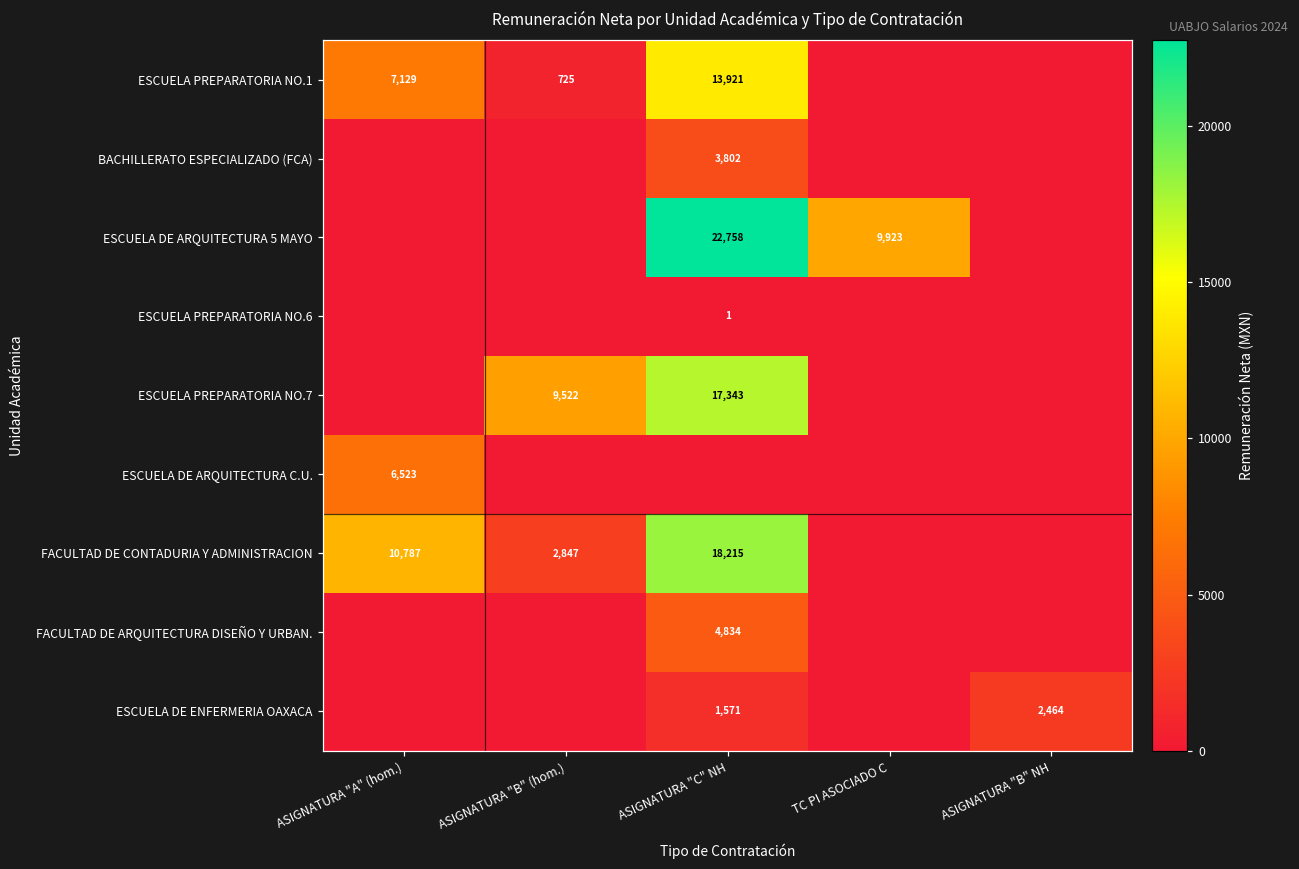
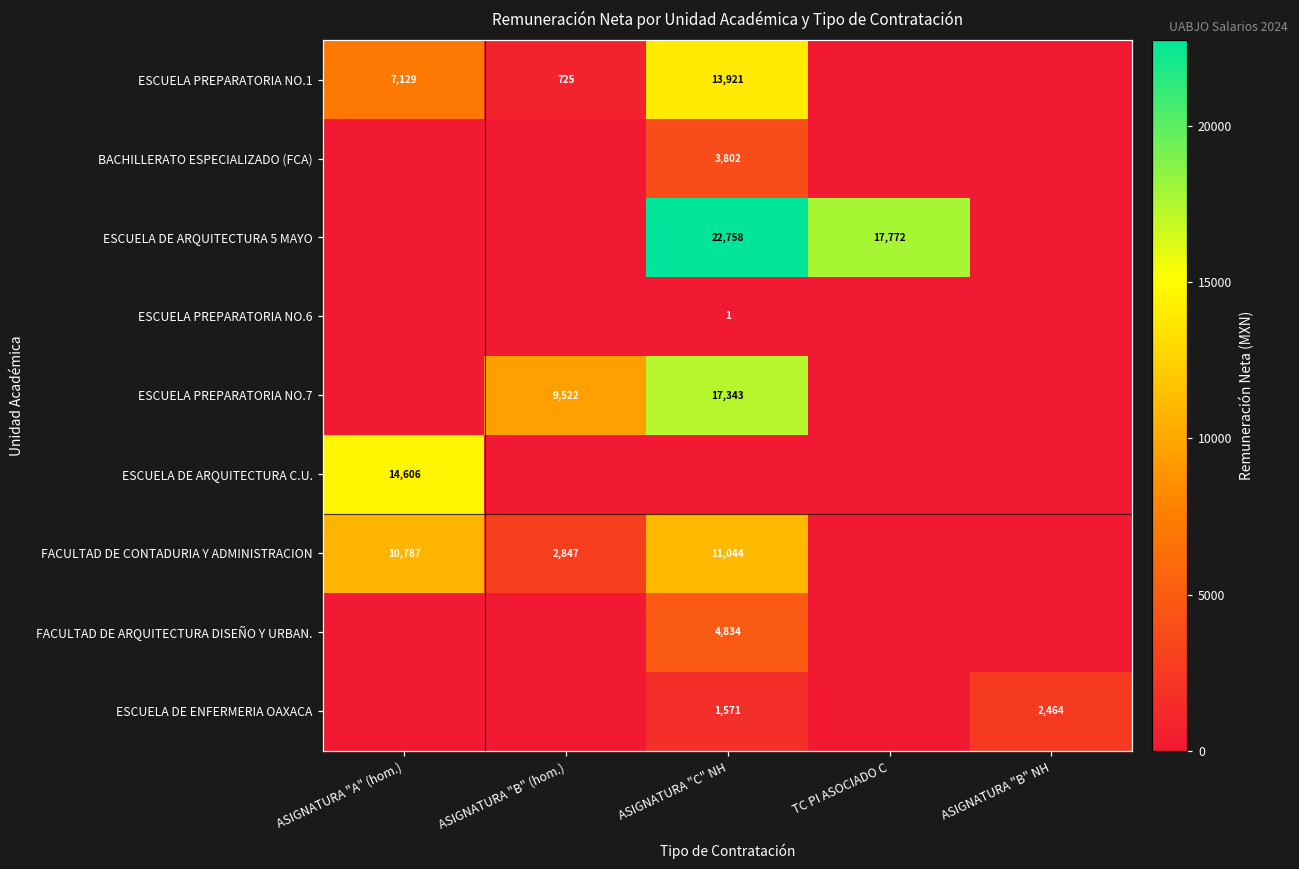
  {
    "ESCUELA PREPARATORIA NO.1": {
      "ASIGNATURA \"A\" (hom.)": "7,129",
      "ASIGNATURA \"B\" (hom.)": "725",
      "ASIGNATURA \"C\" NH": "13,921"
    },
    "BACHILLERATO ESPECIALIZADO (FCA)": {
      "ASIGNATURA \"C\" NH": "3,802"
    },
    "ESCUELA DE ARQUITECTURA 5 MAYO": {
      "ASIGNATURA \"C\" NH": "22,758",
-     "TC PI ASOCIADO C": "9,923"
+     "TC PI ASOCIADO C": "17,772"
    },
    "ESCUELA PREPARATORIA NO.6": {
      "ASIGNATURA \"C\" NH": "1"
    },
    "ESCUELA PREPARATORIA NO.7": {
      "ASIGNATURA \"B\" (hom.)": "9,522",
      "ASIGNATURA \"C\" NH": "17,343"
    },
    "ESCUELA DE ARQUITECTURA C.U.": {
-     "ASIGNATURA \"A\" (hom.)": "6,523"
+     "ASIGNATURA \"A\" (hom.)": "14,606"
    },
    "FACULTAD DE CONTADURIA Y ADMINISTRACION": {
      "ASIGNATURA \"A\" (hom.)": "10,787",
      "ASIGNATURA \"B\" (hom.)": "2,847",
-     "ASIGNATURA \"C\" NH": "18,215"
+     "ASIGNATURA \"C\" NH": "11,044"
    },
    "FACULTAD DE ARQUITECTURA DISEÑO Y URBAN.": {
      "ASIGNATURA \"C\" NH": "4,834"
    },
    "ESCUELA DE ENFERMERIA OAXACA": {
      "ASIGNATURA \"C\" NH": "1,571",
      "ASIGNATURA \"B\" NH": "2,464"
    }
  }
